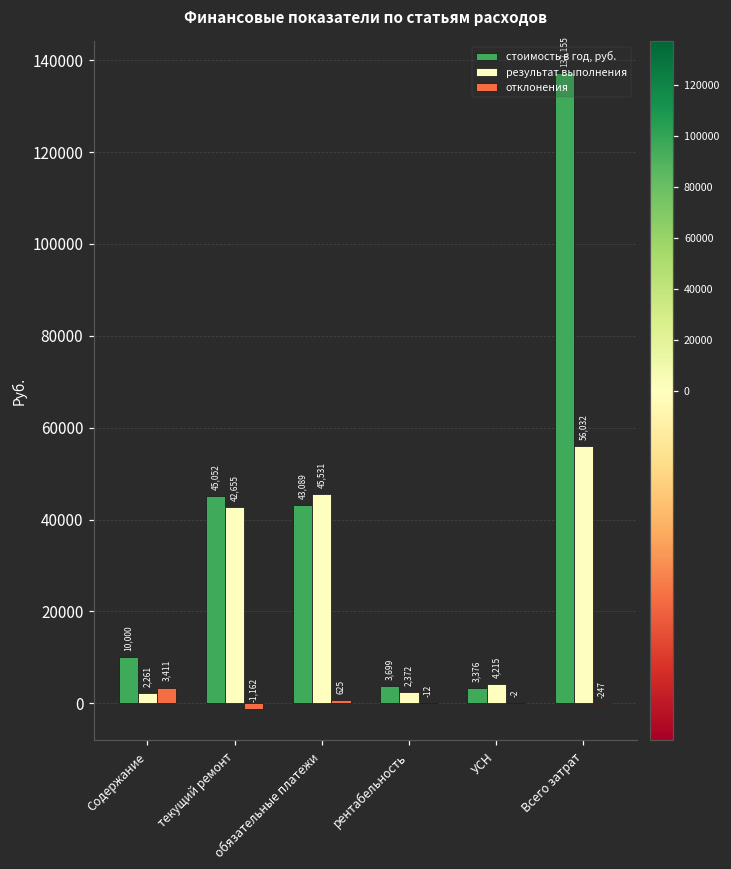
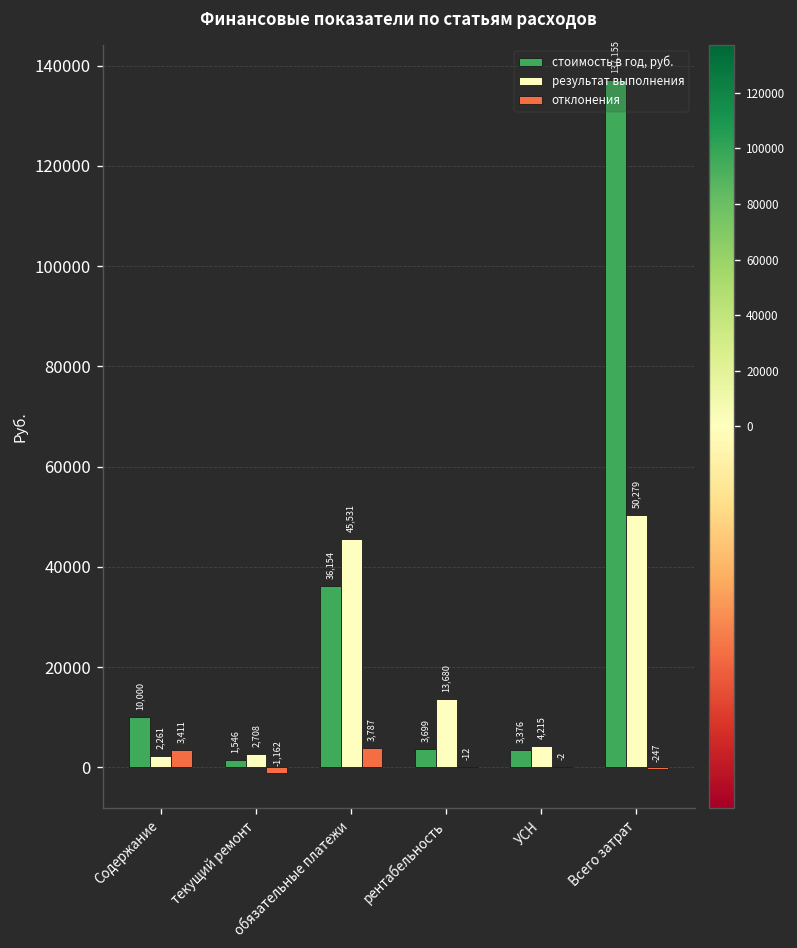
  {
    "стоимость в год, руб.": {
      "Содержание": "10,000",
-     "текущий ремонт": "45,052",
-     "обязательные платежи": "43,089",
+     "текущий ремонт": "1,546",
+     "обязательные платежи": "36,154",
      "рентабельность": "3,699",
      "УСН": "3,376"
    },
    "результат выполнения": {
      "Содержание": "2,261",
-     "текущий ремонт": "42,655",
+     "текущий ремонт": "2,708",
      "обязательные платежи": "45,531",
-     "рентабельность": "2,372",
+     "рентабельность": "13,680",
      "УСН": "4,215",
-     "Всего затрат": "56,032"
+     "Всего затрат": "50,279"
    },
    "отклонения": {
      "Содержание": "3,411",
      "текущий ремонт": "-1,162",
-     "обязательные платежи": "625",
+     "обязательные платежи": "3,787",
      "рентабельность": "-12",
      "УСН": "-2",
      "Всего затрат": "-247"
    }
  }
